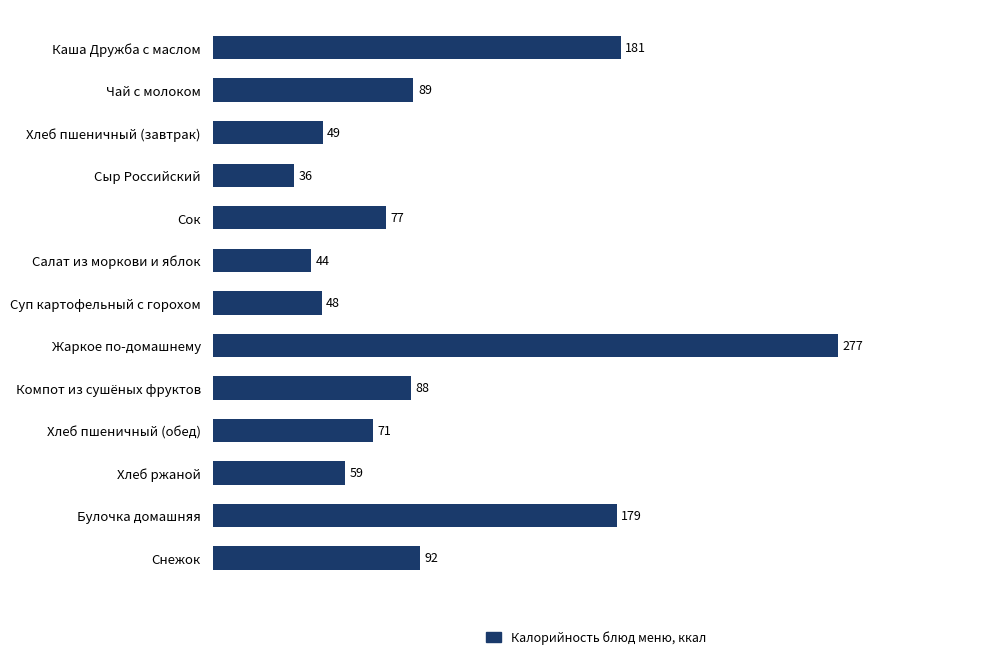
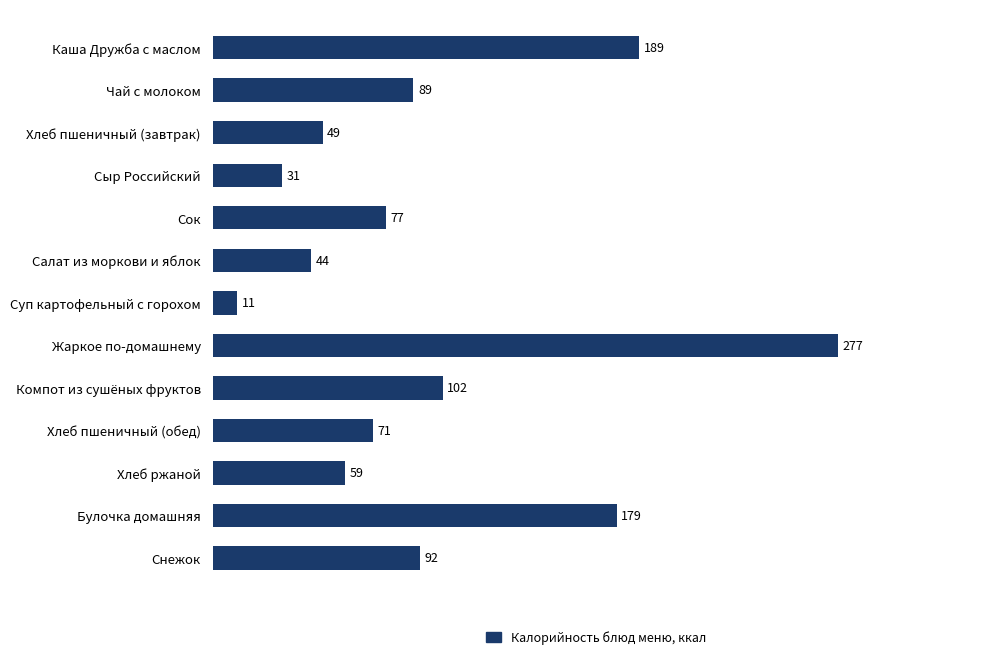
  {
-   "Каша Дружба с маслом": 181,
+   "Каша Дружба с маслом": 189,
    "Чай с молоком": 89,
    "Хлеб пшеничный (завтрак)": 49,
-   "Сыр Российский": 36,
+   "Сыр Российский": 31,
    "Сок": 77,
    "Салат из моркови и яблок": 44,
-   "Суп картофельный с горохом": 48,
+   "Суп картофельный с горохом": 11,
    "Жаркое по-домашнему": 277,
-   "Компот из сушёных фруктов": 88,
+   "Компот из сушёных фруктов": 102,
    "Хлеб пшеничный (обед)": 71,
    "Хлеб ржаной": 59,
    "Булочка домашняя": 179,
    "Снежок": 92
  }
